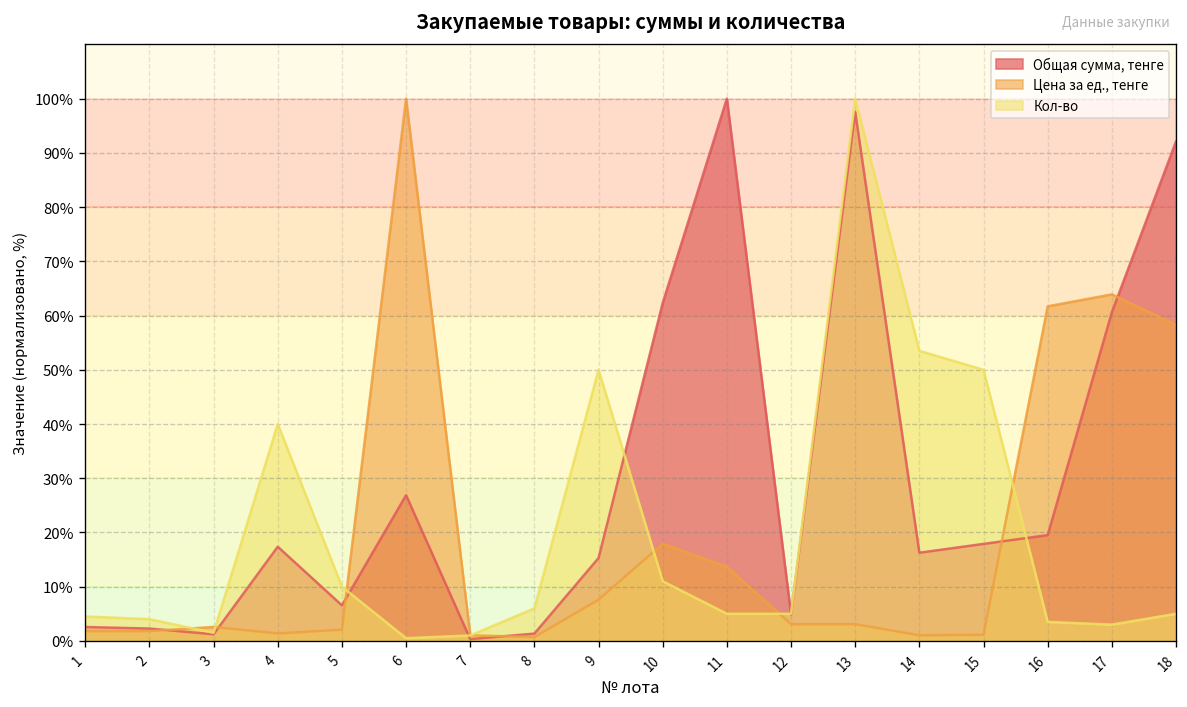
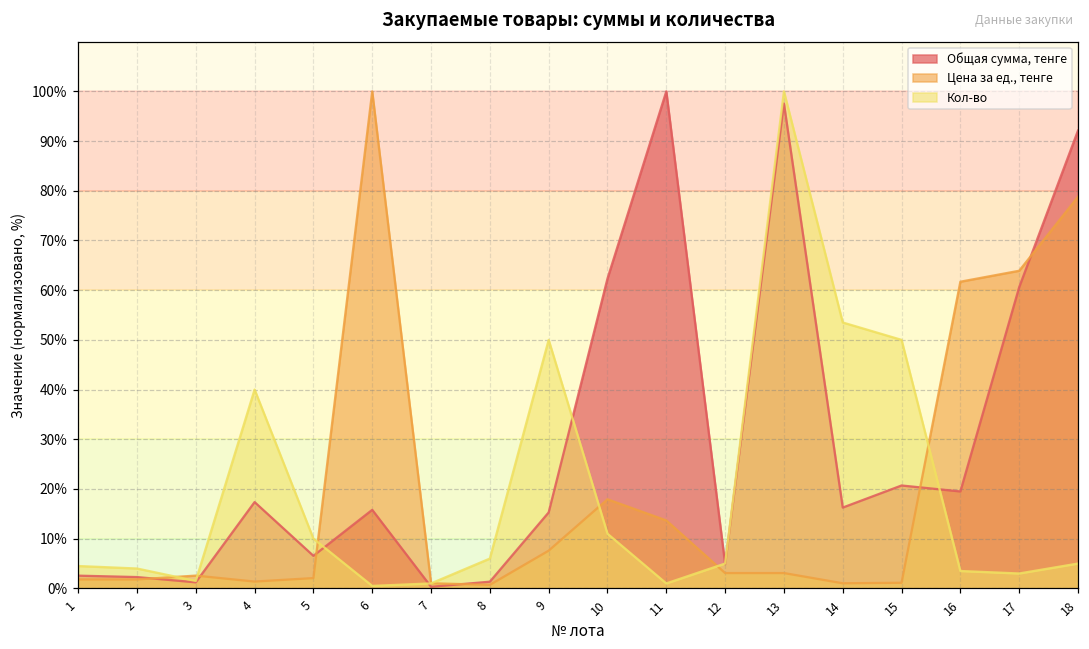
  {
    "Общая сумма, тенге": {
      "1": "3%",
      "4": "17%",
      "5": "7%",
-     "6": "27%",
+     "6": "16%",
      "7": "0%",
      "8": "1%",
      "9": "15%",
      "10": "62%",
      "11": "100%",
      "13": "98%",
      "14": "16%",
-     "15": "18%",
+     "15": "21%",
      "16": "20%",
      "17": "61%",
      "18": "92%"
    },
    "Цена за ед., тенге": {
      "1": "2%",
      "3": "3%",
      "4": "1%",
      "5": "2%",
      "6": "100%",
      "8": "1%",
      "9": "8%",
      "10": "18%",
      "11": "14%",
      "12": "3%",
      "13": "3%",
      "14": "1%",
      "15": "1%",
      "16": "62%",
      "17": "64%",
-     "18": "58%"
+     "18": "79%"
    },
    "Кол-во": {
      "1": "5%",
      "2": "4%",
      "4": "40%",
      "5": "10%",
      "6": "1%",
      "8": "6%",
      "9": "50%",
      "10": "11%",
-     "11": "5%",
+     "11": "1%",
      "13": "100%",
      "14": "54%",
      "15": "50%",
      "16": "4%",
      "17": "3%",
      "18": "5%"
    }
  }
